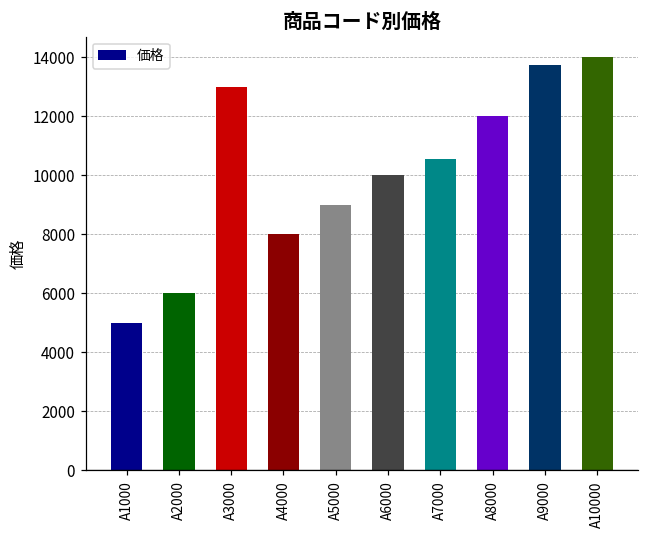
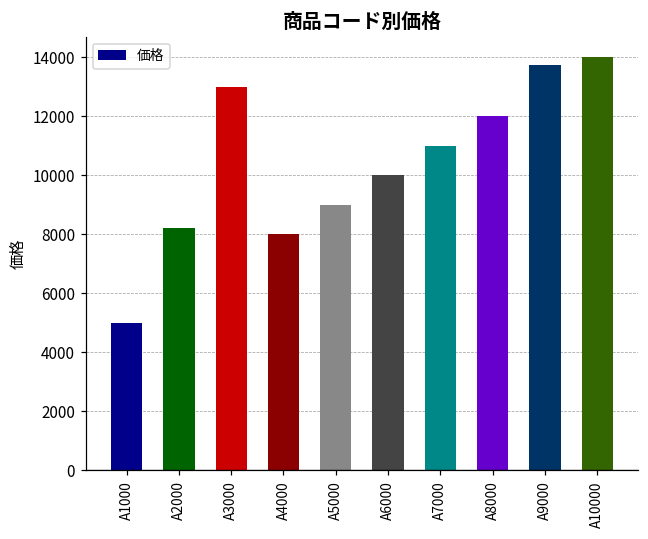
  {
    "A1000": 5000,
-   "A2000": 6000,
+   "A2000": 8200,
    "A3000": 13000,
    "A4000": 8000,
    "A5000": 9000,
    "A6000": 10000,
-   "A7000": 10500,
+   "A7000": 11000,
    "A8000": 12000,
    "A9000": 13700,
    "A10000": 14000
  }
